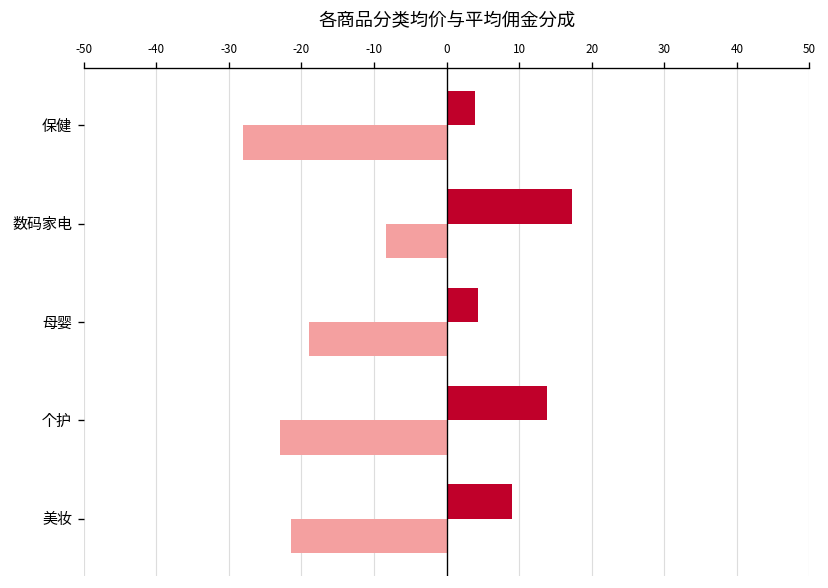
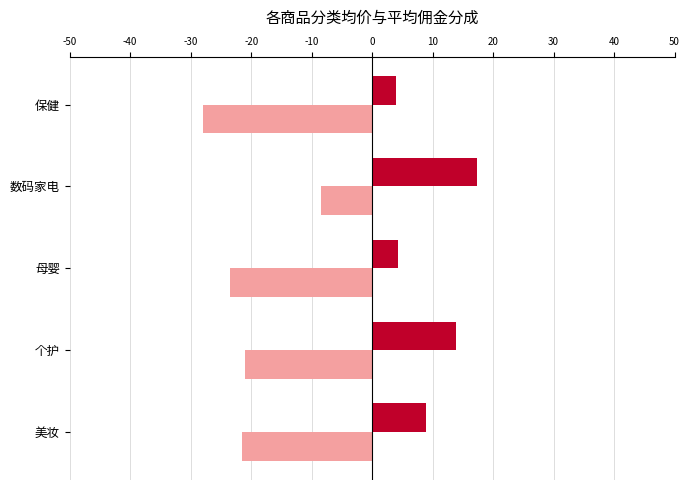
  {
    "商品均价(元/5)": {
      "保健": 4,
      "数码家电": 17,
      "母婴": 4,
      "个护": 14,
      "美妆": 9
    },
    "平均佣金分成(%)": {
      "保健": -28,
      "数码家电": -8,
-     "母婴": -19,
-     "个护": -23,
+     "母婴": -24,
+     "个护": -21,
      "美妆": -22
    }
  }
